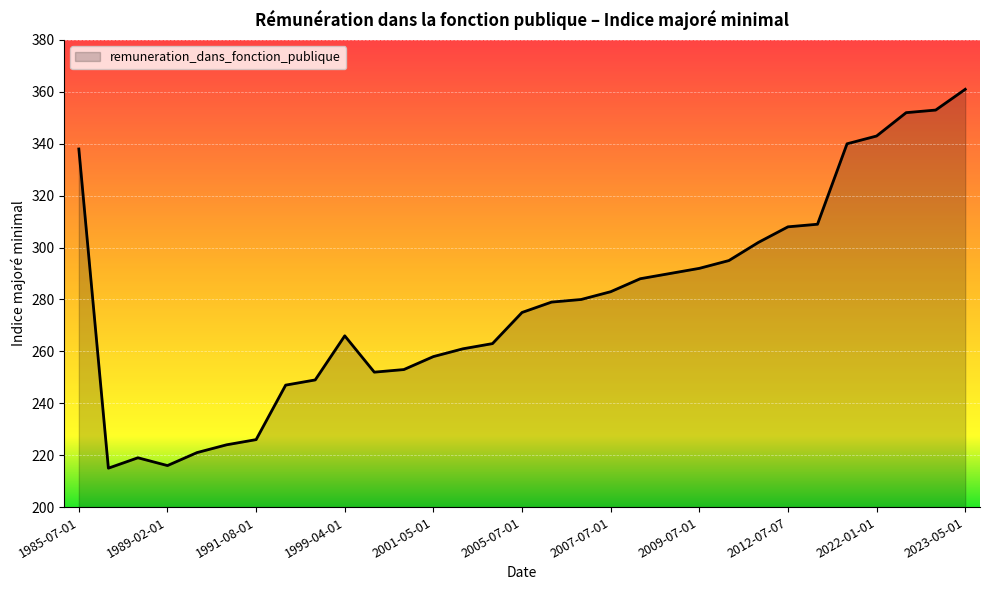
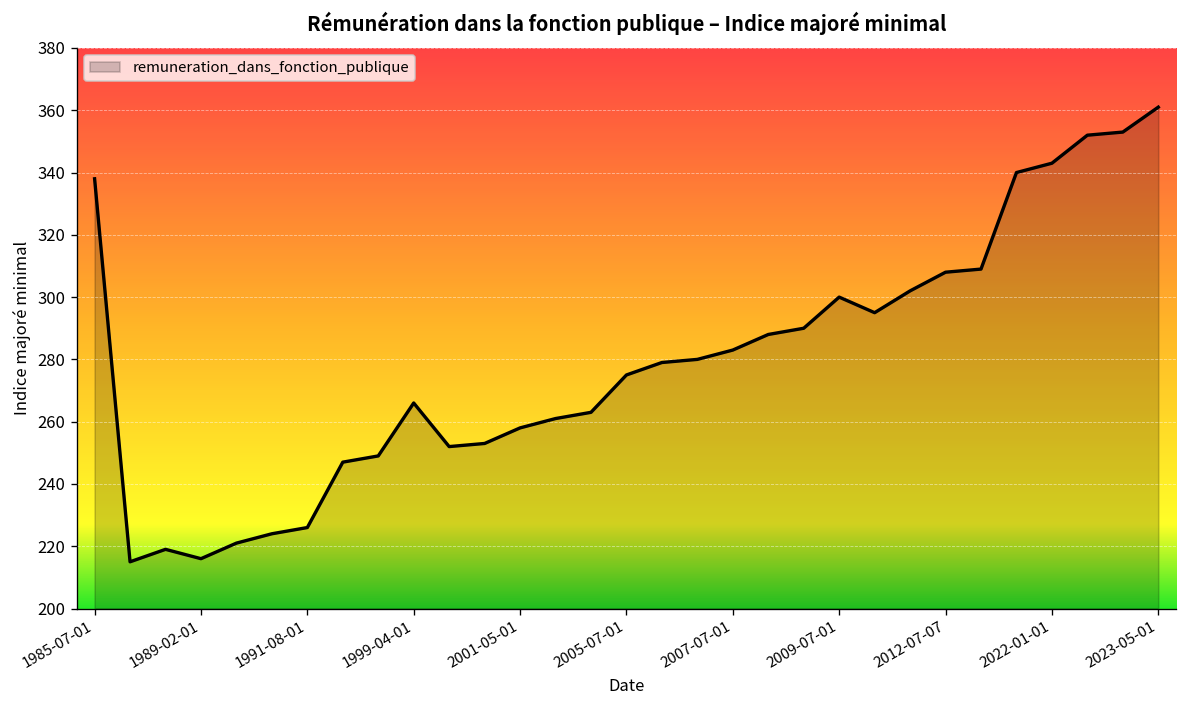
  {
    "1985-07-01": 338,
    "1989-02-01": 216,
    "1991-08-01": 226,
    "1999-04-01": 266,
    "2001-05-01": 258,
    "2005-07-01": 275,
    "2007-07-01": 283,
-   "2009-07-01": 292,
+   "2009-07-01": 300,
    "2012-07-07": 308,
    "2022-01-01": 343,
    "2023-05-01": 361
  }
